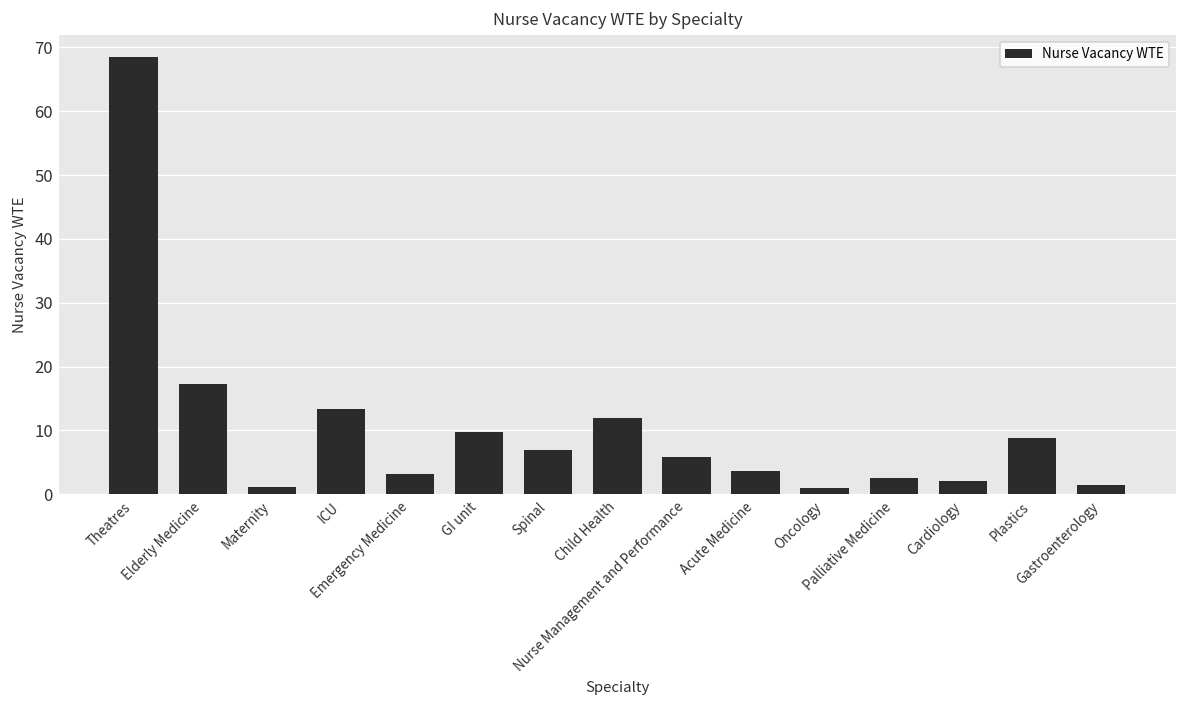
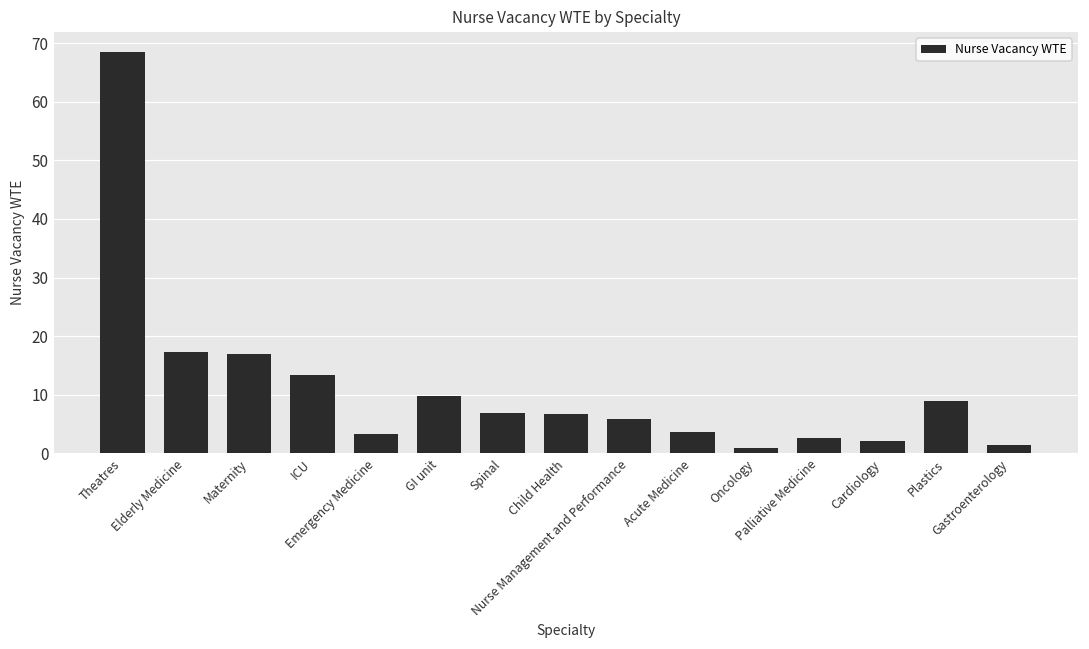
  {
    "Theatres": 68,
    "Elderly Medicine": 17,
-   "Maternity": 1,
+   "Maternity": 17,
    "ICU": 13,
    "Emergency Medicine": 3,
    "GI unit": 10,
    "Spinal": 7,
-   "Child Health": 12,
+   "Child Health": 7,
    "Nurse Management and Performance": 6,
    "Acute Medicine": 4,
    "Oncology": 1,
    "Palliative Medicine": 3,
    "Cardiology": 2,
    "Plastics": 9,
    "Gastroenterology": 1
  }
